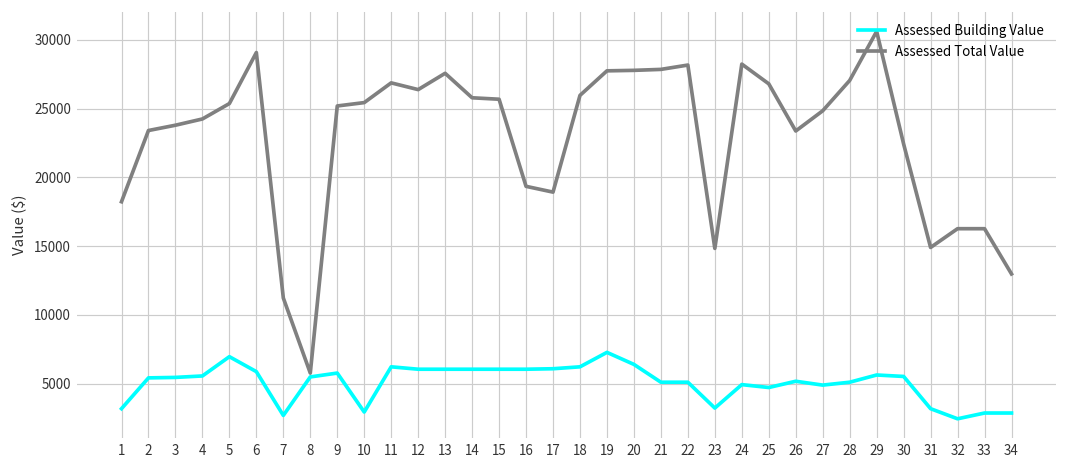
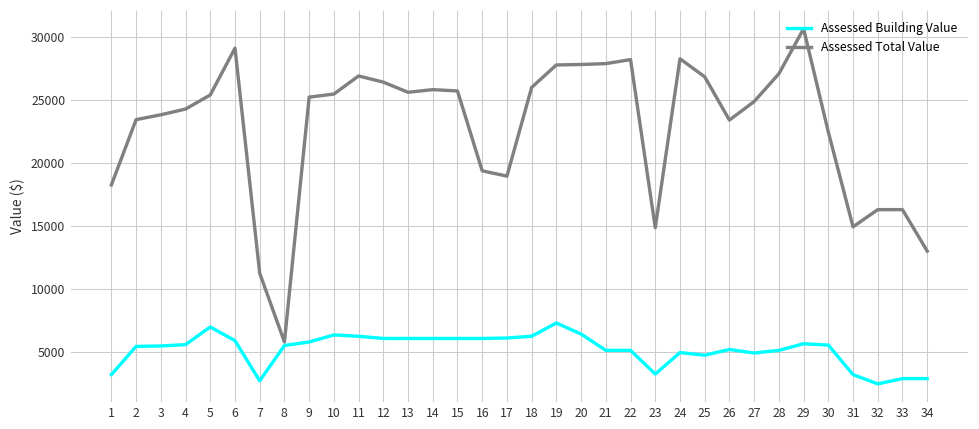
  {
    "Assessed Building Value": {
      "1": 3200,
      "2": 5400,
      "3": 5500,
      "4": 5600,
      "5": 7000,
      "6": 5900,
      "7": 2700,
      "8": 5500,
      "9": 5800,
-     "10": 2900,
+     "10": 6300,
      "11": 6200,
      "12": 6100,
      "13": 6100,
      "14": 6100,
      "15": 6100,
      "16": 6100,
      "17": 6100,
      "18": 6200,
      "19": 7300,
      "20": 6400,
      "21": 5100,
      "22": 5100,
      "23": 3200,
      "24": 4900,
      "25": 4700,
      "26": 5200,
      "27": 4900,
      "28": 5100,
      "29": 5600,
      "30": 5500,
      "31": 3200,
      "32": 2500,
      "33": 2900,
      "34": 2900
    },
    "Assessed Total Value": {
      "1": 18200,
      "2": 23400,
      "3": 23800,
      "4": 24300,
      "5": 25400,
      "6": 29100,
      "7": 11200,
      "8": 5800,
      "9": 25200,
      "10": 25400,
      "11": 26900,
      "12": 26400,
-     "13": 27600,
+     "13": 25600,
      "14": 25800,
      "15": 25700,
      "16": 19400,
      "17": 18900,
      "18": 26000,
      "19": 27800,
      "20": 27800,
      "21": 27900,
      "22": 28200,
      "23": 14800,
      "24": 28200,
      "25": 26800,
      "26": 23400,
      "27": 24900,
      "28": 27100,
      "29": 30600,
      "30": 22400,
      "31": 14900,
      "32": 16300,
      "33": 16300,
      "34": 13000
    }
  }
